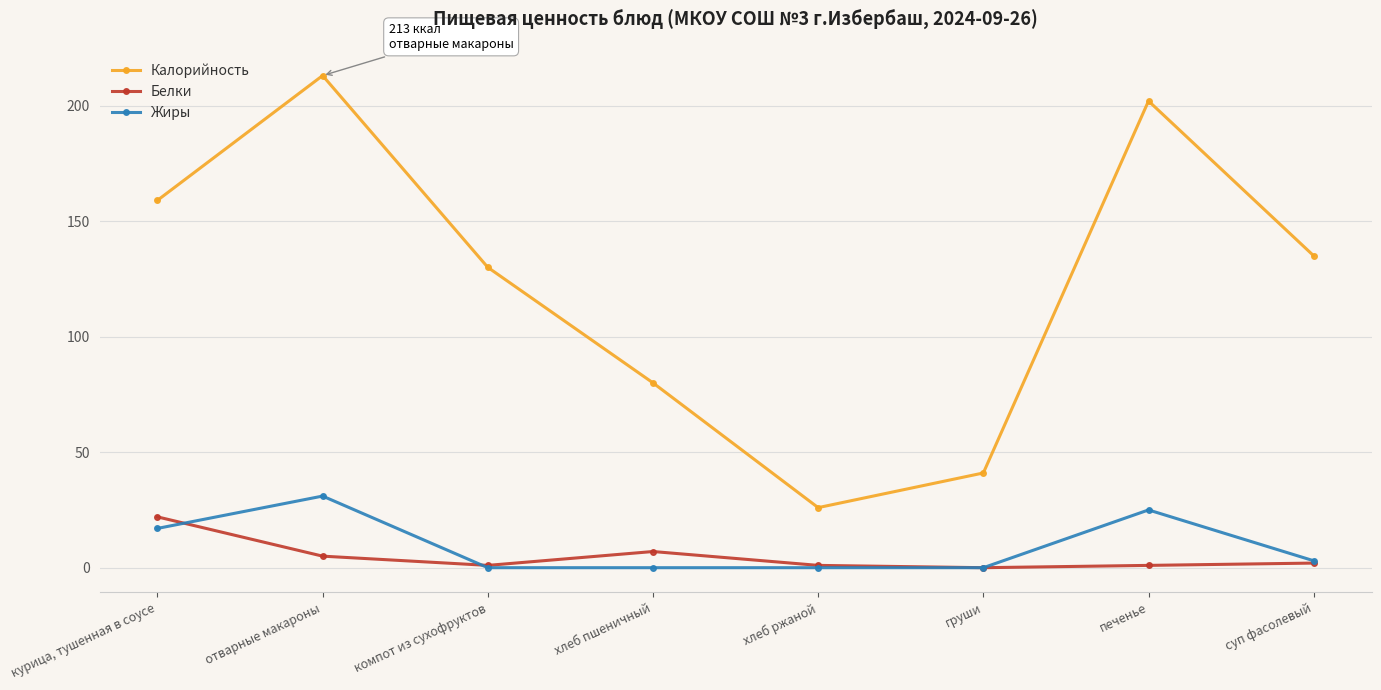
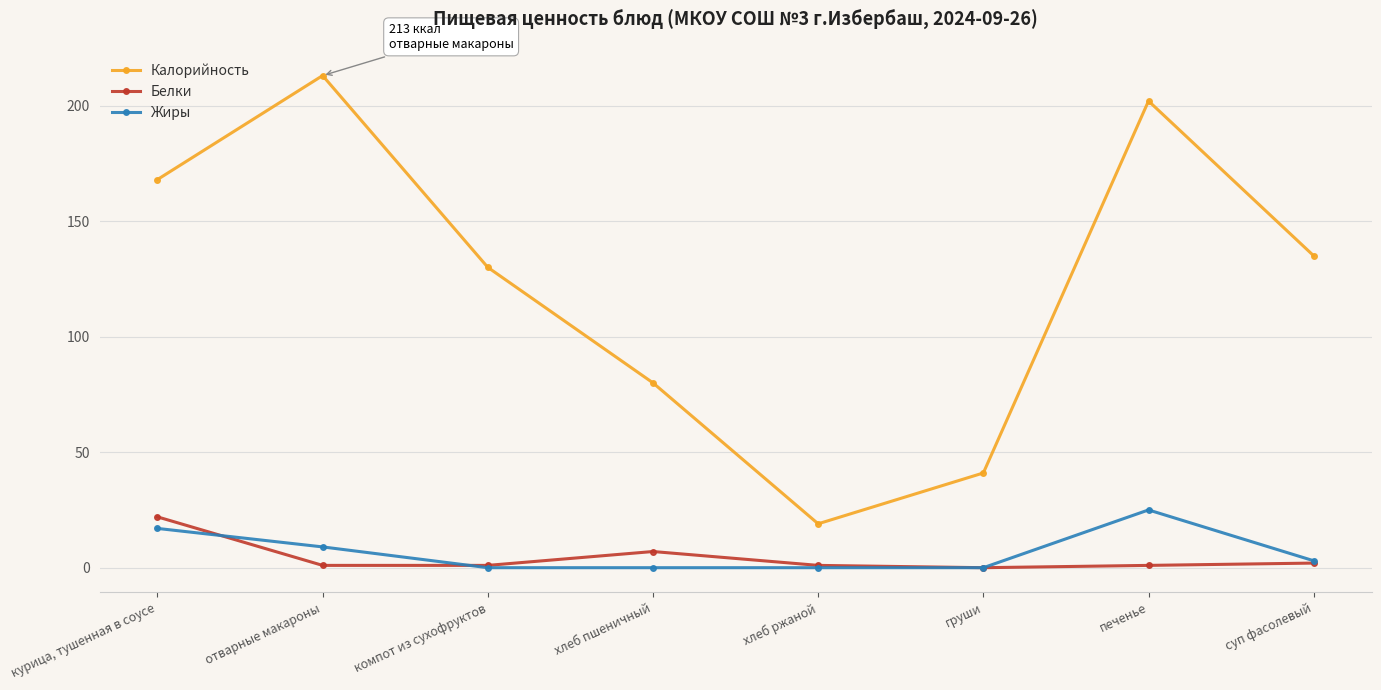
  {
    "Калорийность": {
-     "курица, тушенная в соусе": 159,
+     "курица, тушенная в соусе": 168,
      "компот из сухофруктов": 130,
      "хлеб пшеничный": 80,
-     "хлеб ржаной": 26,
+     "хлеб ржаной": 19,
      "груши": 41,
      "печенье": 202,
      "суп фасолевый": 135
    },
    "Белки": {
      "курица, тушенная в соусе": 22,
-     "отварные макароны": 5,
+     "отварные макароны": 1,
      "хлеб пшеничный": 7,
      "печенье": 1
    },
    "Жиры": {
      "курица, тушенная в соусе": 17,
-     "отварные макароны": 31,
+     "отварные макароны": 9,
      "хлеб пшеничный": 0,
      "печенье": 25
    }
  }
